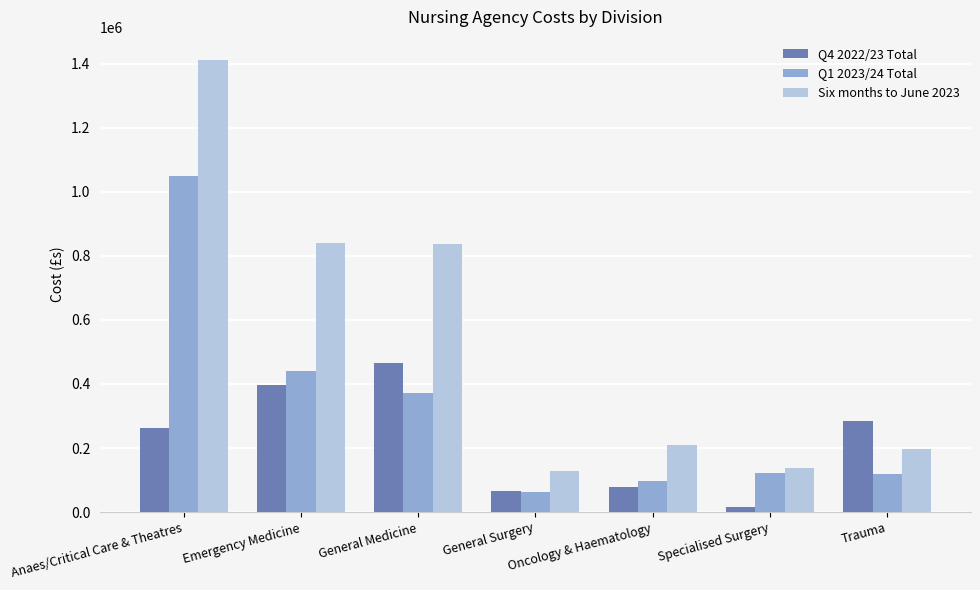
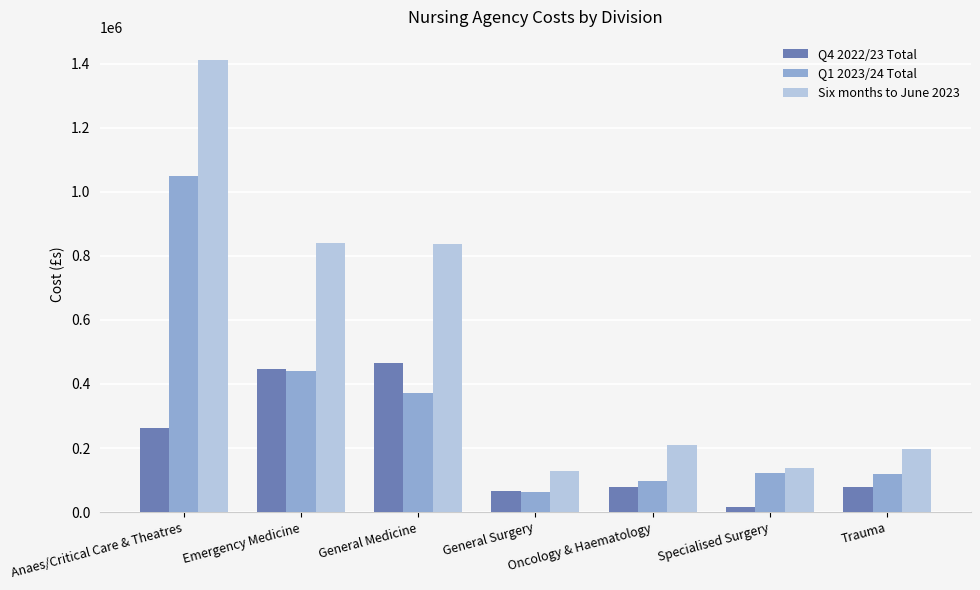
  {
    "Q4 2022/23 Total": {
      "Anaes/Critical Care & Theatres": 260000,
-     "Emergency Medicine": 400000,
+     "Emergency Medicine": 450000,
      "General Medicine": 460000,
      "General Surgery": 70000,
      "Oncology & Haematology": 80000,
      "Specialised Surgery": 20000,
-     "Trauma": 280000
+     "Trauma": 80000
    }
  }
